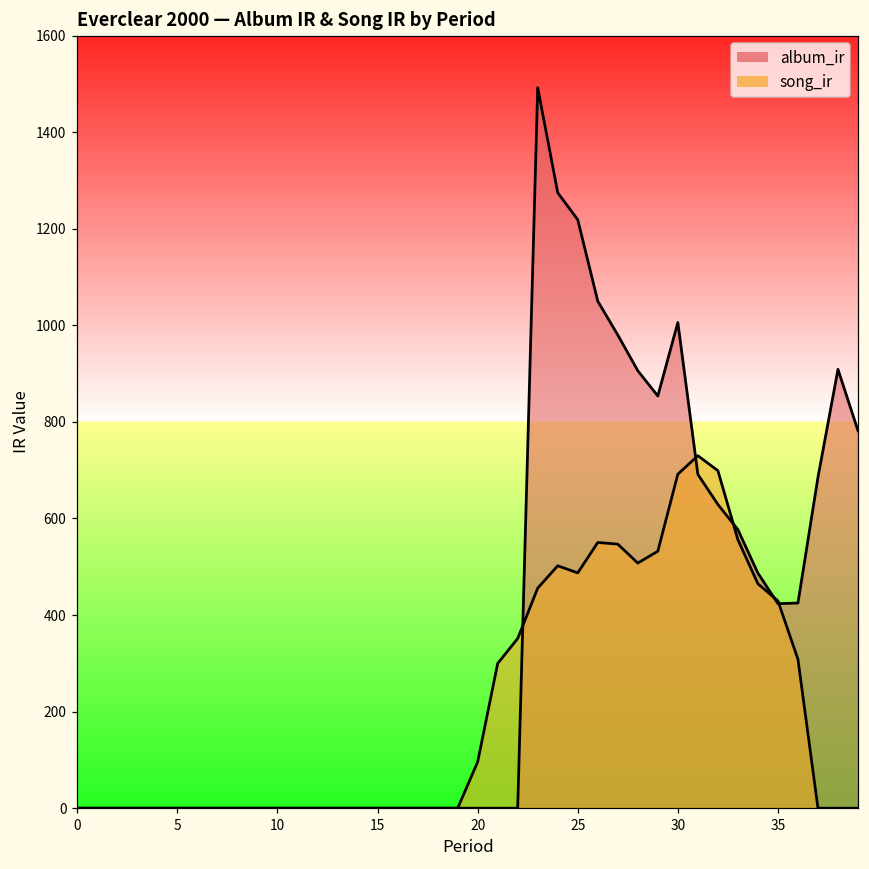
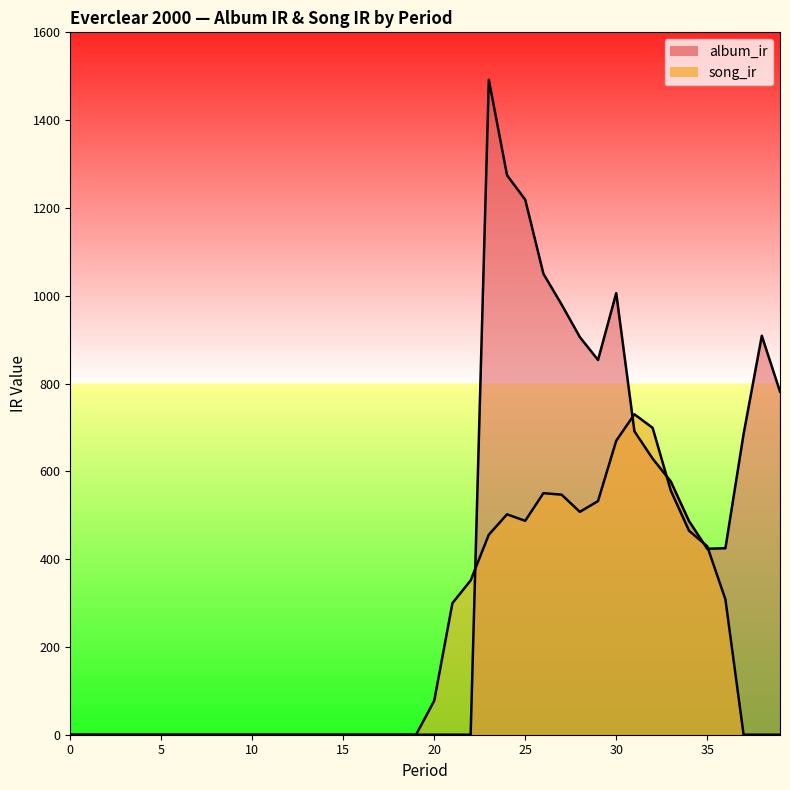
  {
    "album_ir": {
      "20": 0,
      "25": 1220,
      "30": 1010,
      "35": 420
    },
    "song_ir": {
-     "20": 100,
+     "20": 80,
      "25": 490,
-     "30": 690,
+     "30": 670,
      "35": 430
    }
  }
